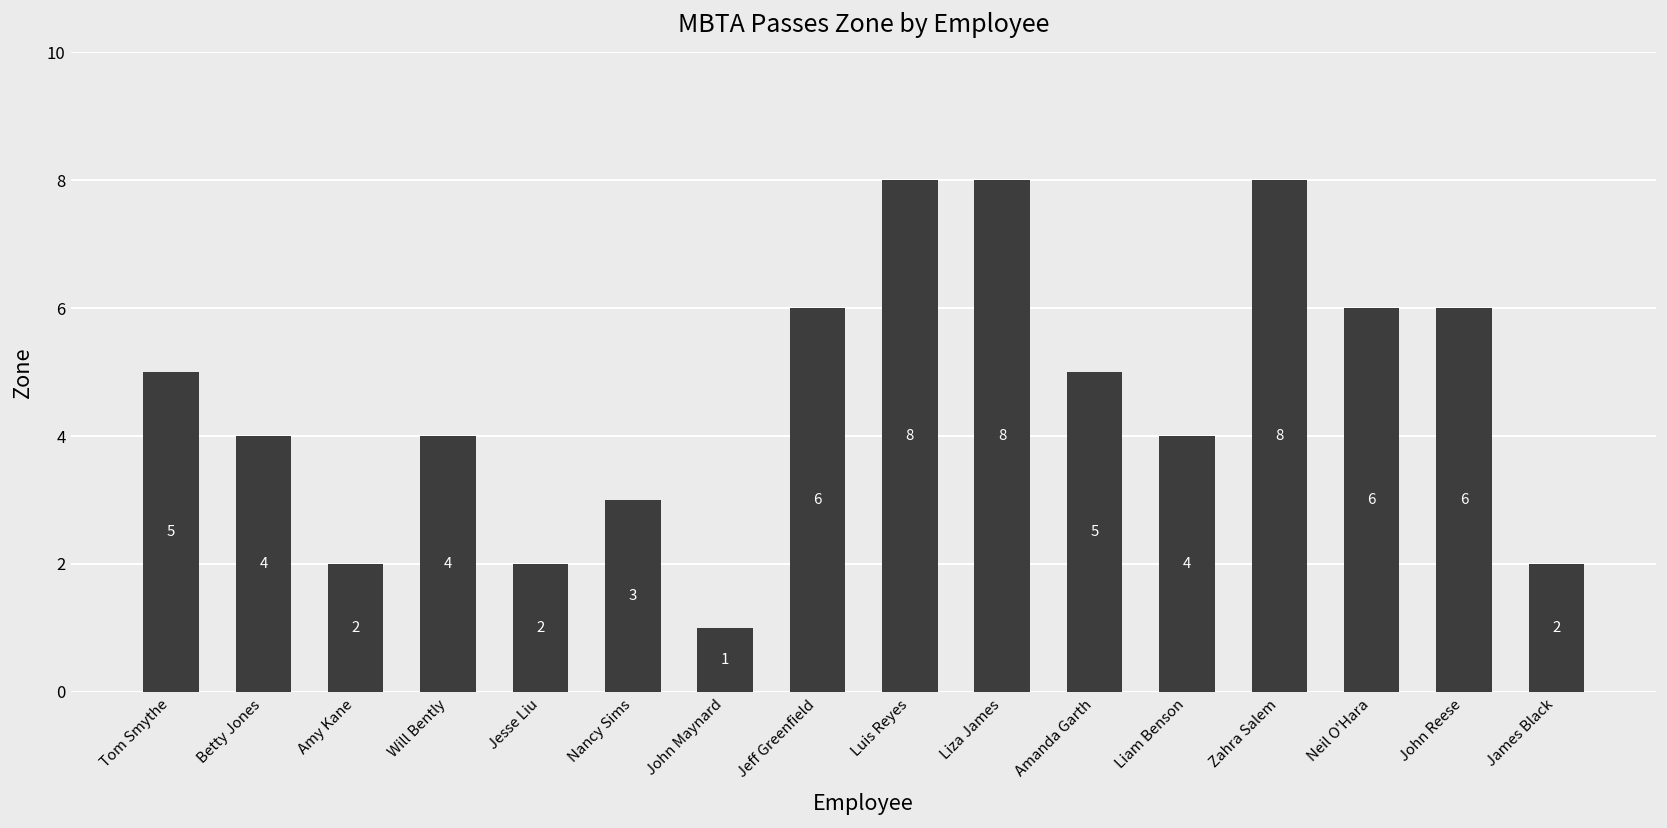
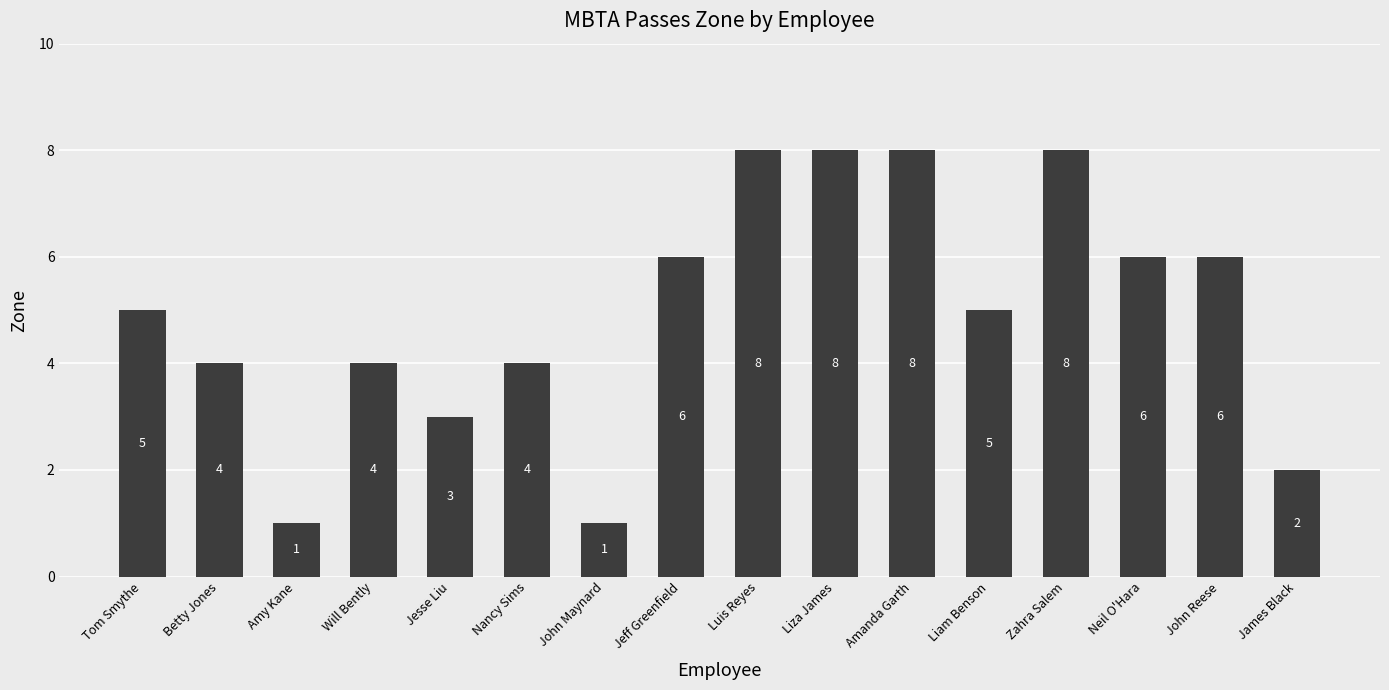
  {
    "Tom Smythe": 5,
    "Betty Jones": 4,
-   "Amy Kane": 2,
+   "Amy Kane": 1,
    "Will Bently": 4,
-   "Jesse Liu": 2,
-   "Nancy Sims": 3,
+   "Jesse Liu": 3,
+   "Nancy Sims": 4,
    "John Maynard": 1,
    "Jeff Greenfield": 6,
    "Luis Reyes": 8,
    "Liza James": 8,
-   "Amanda Garth": 5,
-   "Liam Benson": 4,
+   "Amanda Garth": 8,
+   "Liam Benson": 5,
    "Zahra Salem": 8,
    "Neil O'Hara": 6,
    "John Reese": 6,
    "James Black": 2
  }
